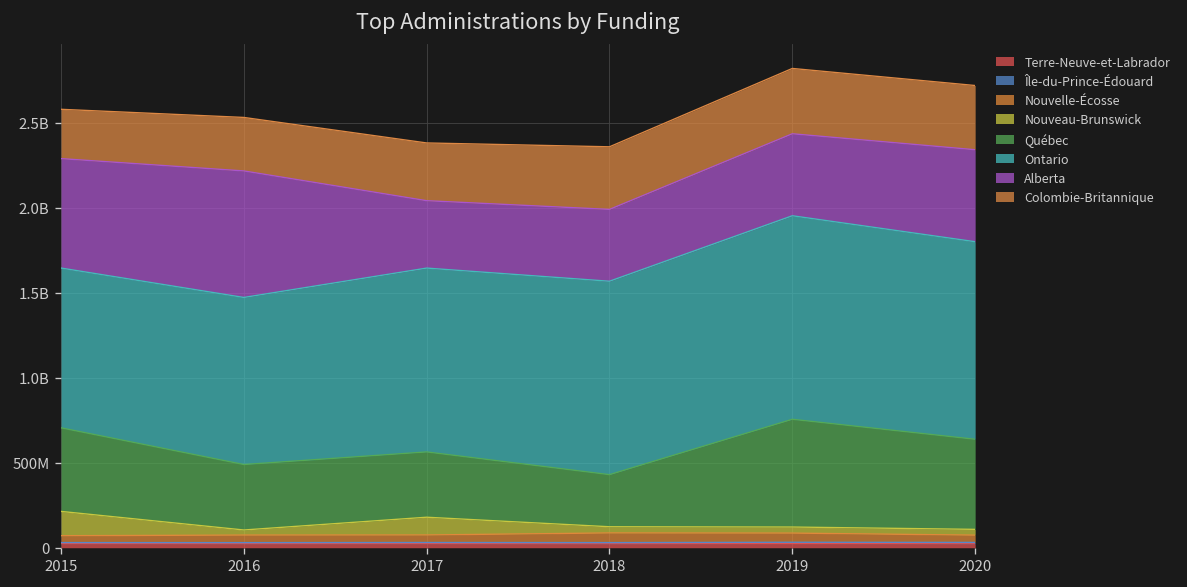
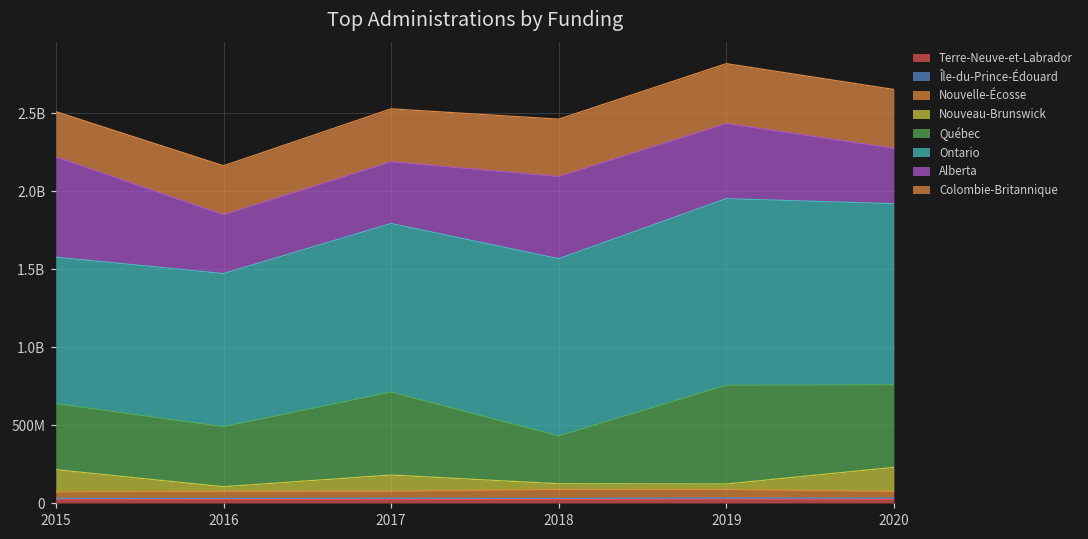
  {
    "Nouveau-Brunswick": {
      "2015": 140000000,
      "2016": 30000000,
      "2017": 100000000,
      "2018": 40000000,
      "2019": 40000000,
-     "2020": 30000000
+     "2020": 150000000
    },
    "Québec": {
-     "2015": 490000000,
+     "2015": 420000000,
      "2016": 380000000,
-     "2017": 380000000,
+     "2017": 530000000,
      "2018": 310000000,
      "2019": 630000000,
      "2020": 530000000
    },
    "Alberta": {
      "2015": 640000000,
-     "2016": 740000000,
+     "2016": 380000000,
      "2017": 400000000,
-     "2018": 420000000,
+     "2018": 530000000,
      "2019": 480000000,
-     "2020": 540000000
+     "2020": 360000000
    }
  }
